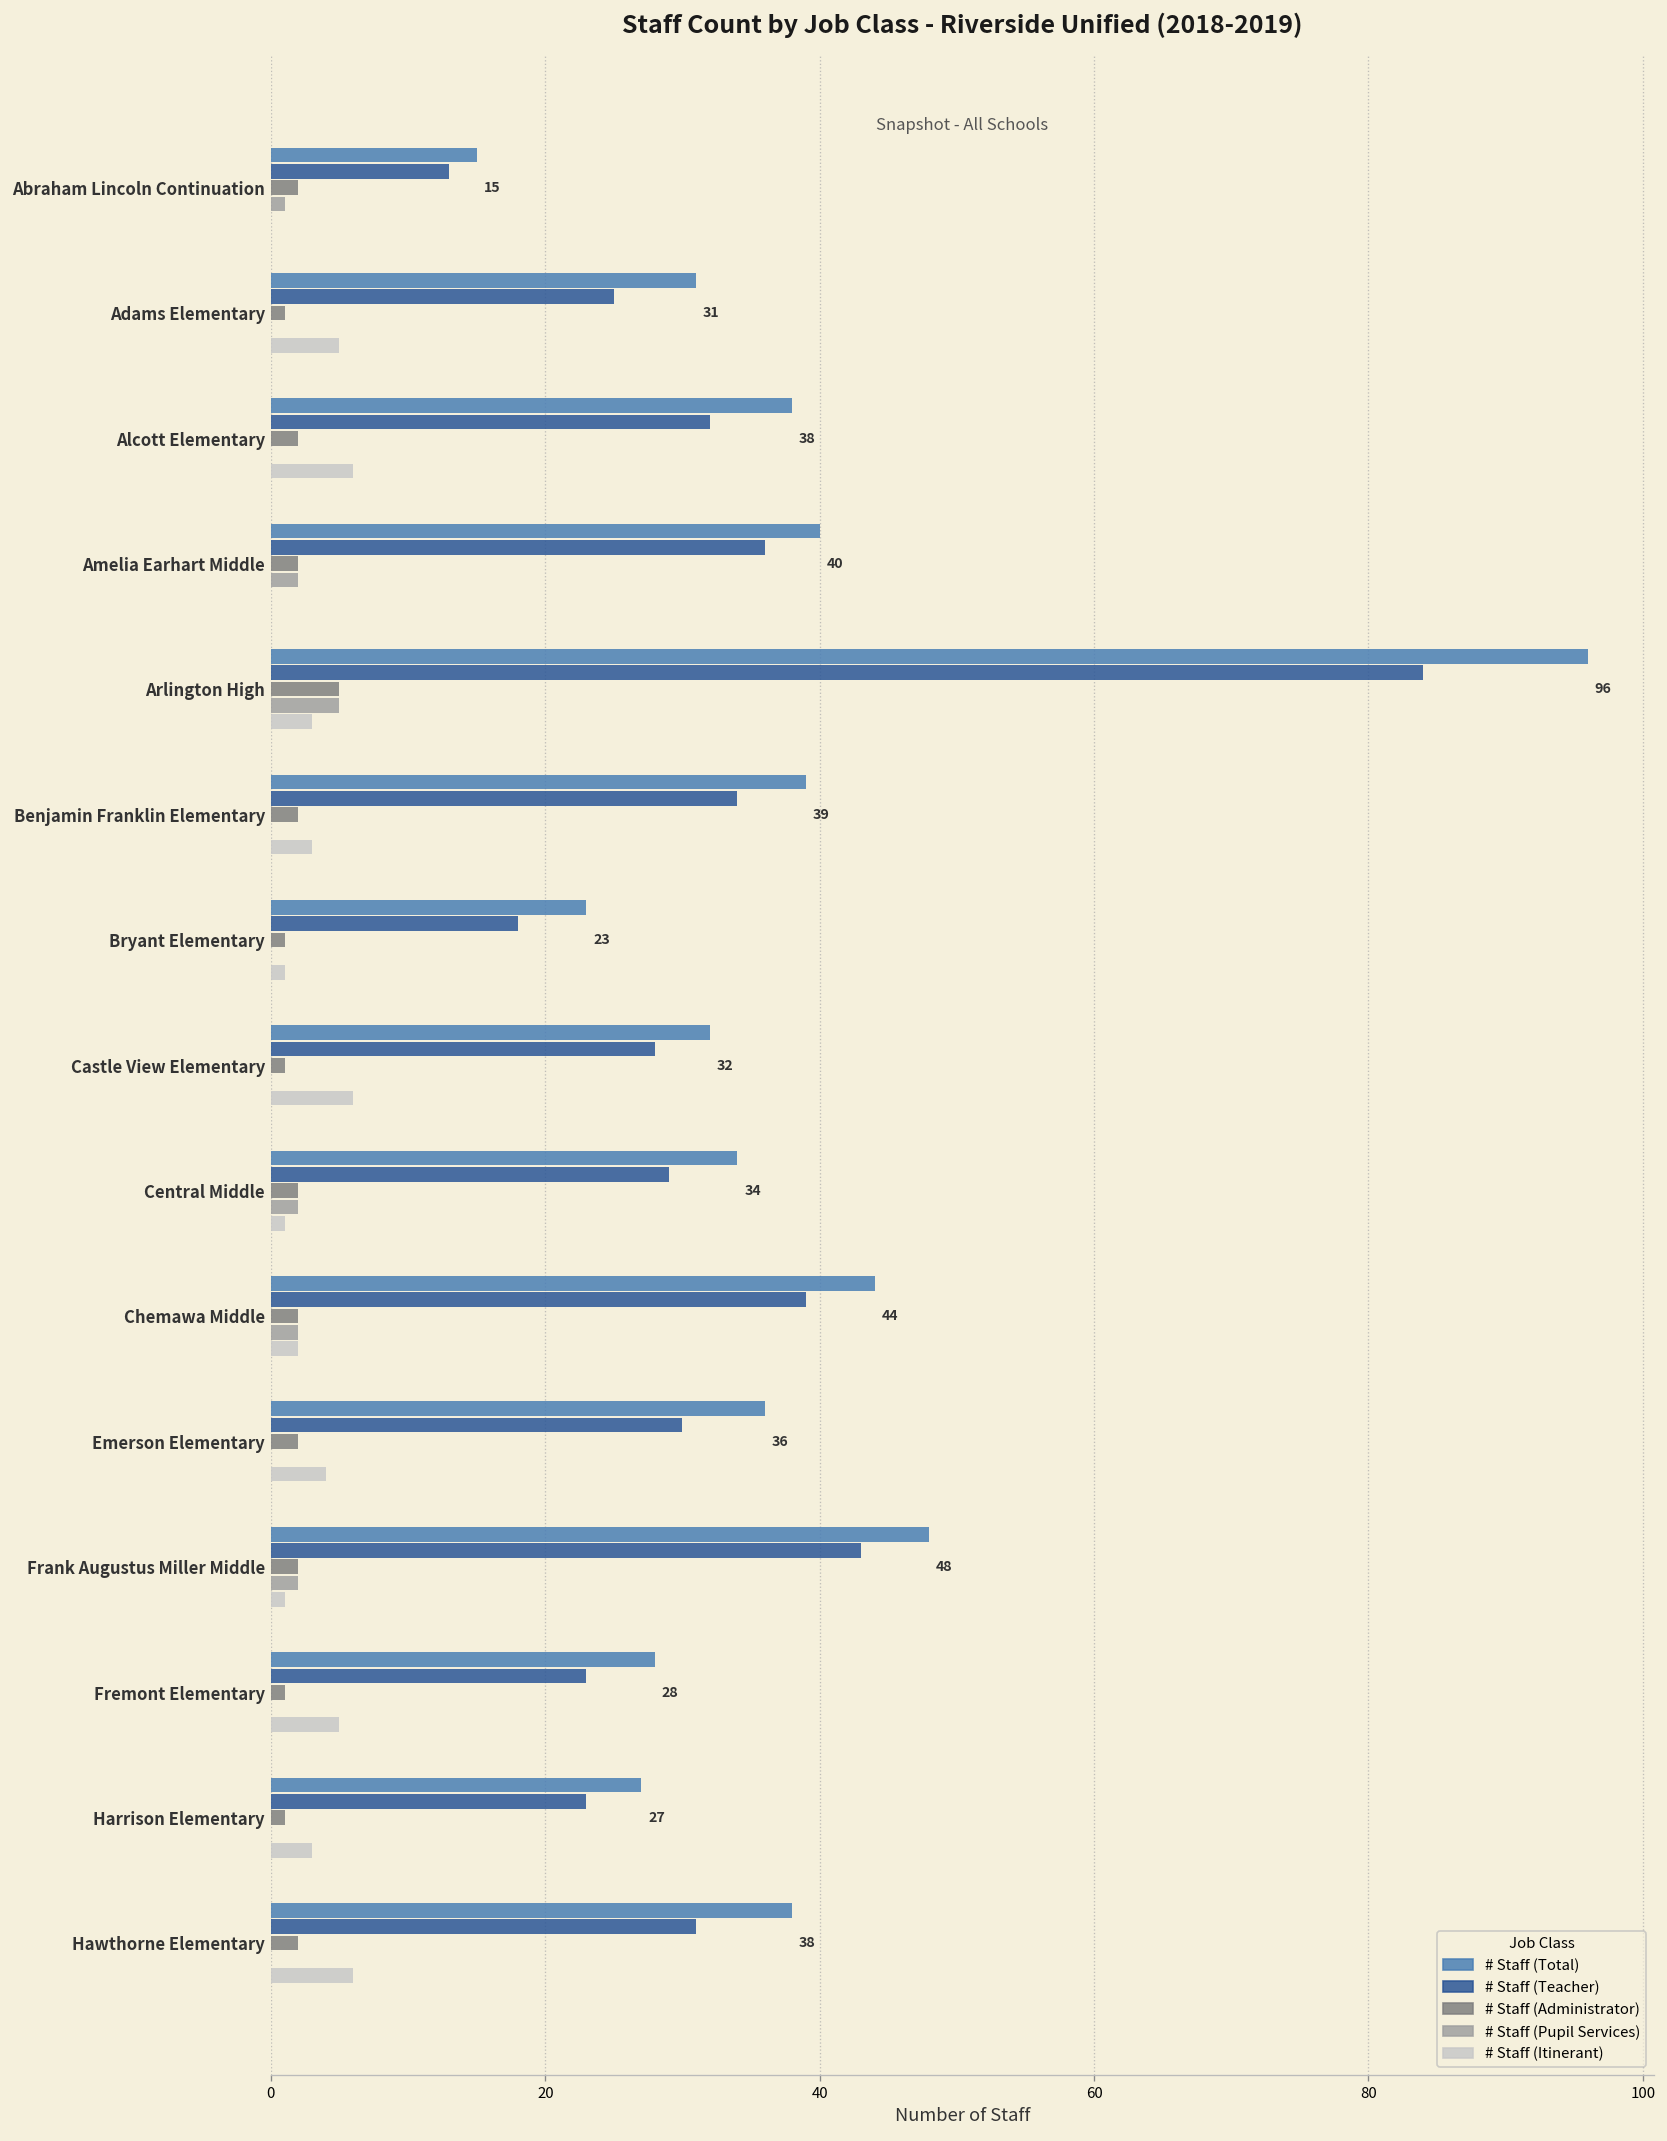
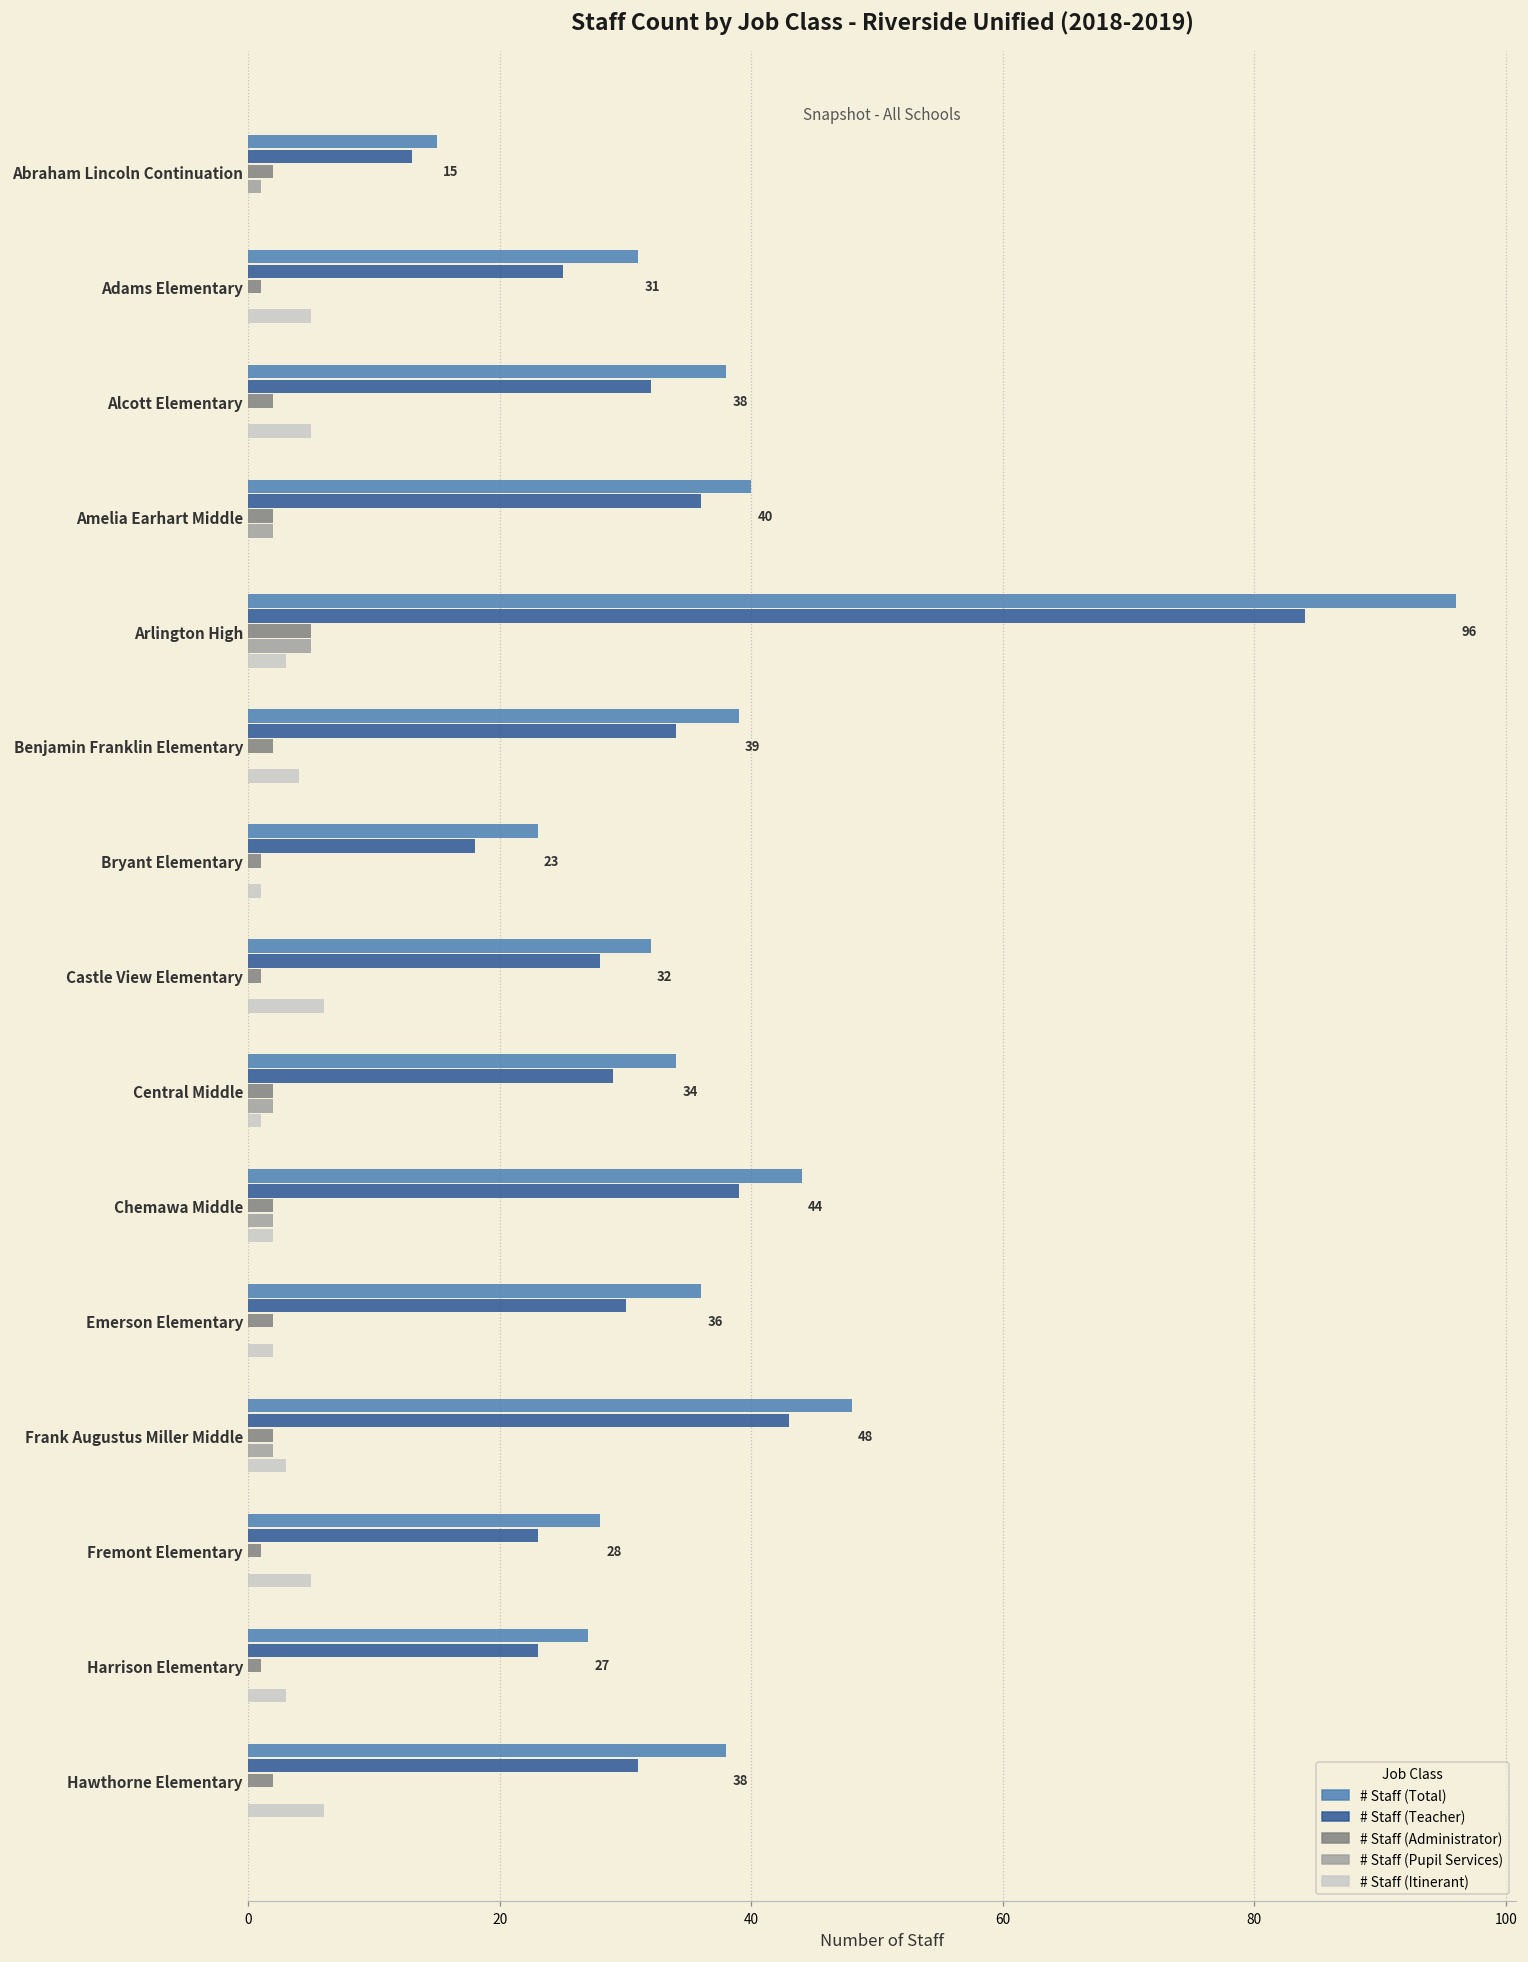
  {
    "# Staff (Itinerant)": {
      "Abraham Lincoln Continuation": 0,
      "Adams Elementary": 5,
-     "Alcott Elementary": 6,
+     "Alcott Elementary": 5,
      "Amelia Earhart Middle": 0,
      "Arlington High": 3,
-     "Benjamin Franklin Elementary": 3,
+     "Benjamin Franklin Elementary": 4,
      "Bryant Elementary": 1,
      "Castle View Elementary": 6,
      "Central Middle": 1,
      "Chemawa Middle": 2,
-     "Emerson Elementary": 4,
-     "Frank Augustus Miller Middle": 1,
+     "Emerson Elementary": 2,
+     "Frank Augustus Miller Middle": 3,
      "Fremont Elementary": 5,
      "Harrison Elementary": 3,
      "Hawthorne Elementary": 6
    }
  }
